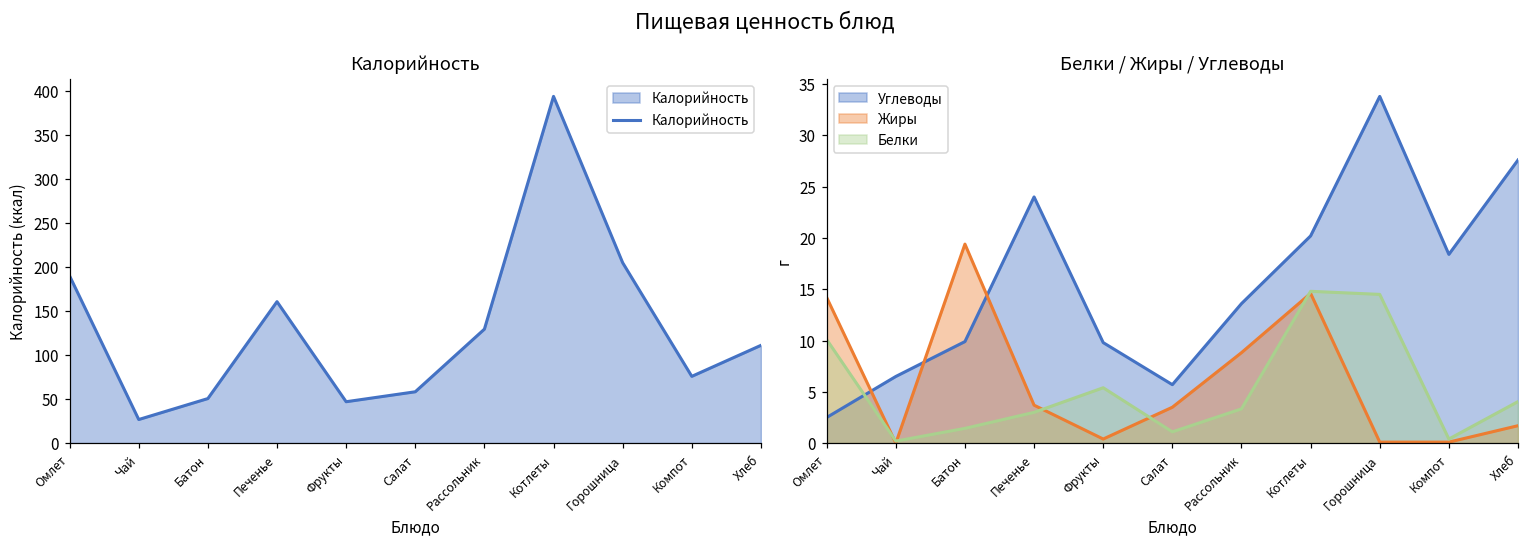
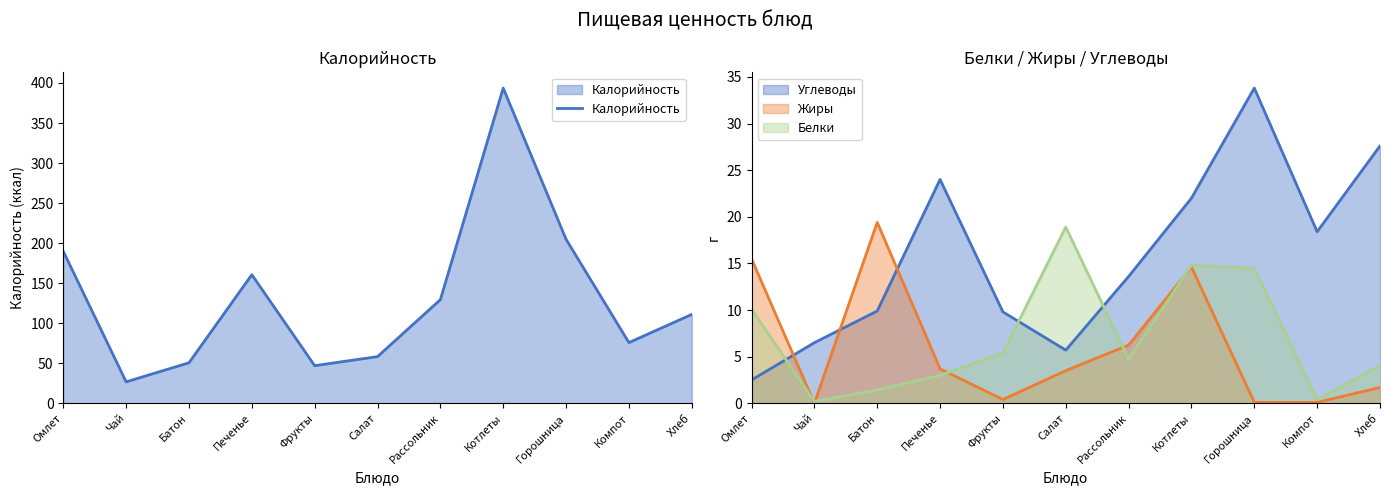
  {
    "Калорийность": {
      "Омлет": 190,
      "Чай": 30,
      "Батон": 50,
      "Печенье": 160,
      "Фрукты": 50,
      "Салат": 60,
      "Рассольник": 130,
      "Котлеты": 390,
      "Горошница": 200,
      "Компот": 80,
      "Хлеб": 110
    },
    "Белки / Жиры / Углеводы": {
      "Углеводы": {
        "Омлет": 3,
        "Чай": 7,
        "Батон": 10,
        "Печенье": 24,
        "Фрукты": 10,
        "Салат": 6,
        "Рассольник": 14,
-       "Котлеты": 20,
+       "Котлеты": 22,
        "Горошница": 34,
        "Компот": 18,
        "Хлеб": 28
      },
      "Жиры": {
-       "Омлет": 14,
+       "Омлет": 16,
        "Батон": 19,
        "Печенье": 4,
        "Фрукты": 0,
        "Салат": 4,
-       "Рассольник": 9,
+       "Рассольник": 6,
        "Горошница": 0,
        "Компот": 0,
        "Хлеб": 2
      },
      "Белки": {
        "Омлет": 10,
        "Батон": 1,
        "Печенье": 3,
        "Фрукты": 5,
-       "Салат": 1,
-       "Рассольник": 3,
+       "Салат": 19,
+       "Рассольник": 5,
        "Горошница": 15,
        "Компот": 0,
        "Хлеб": 4
      }
    }
  }
